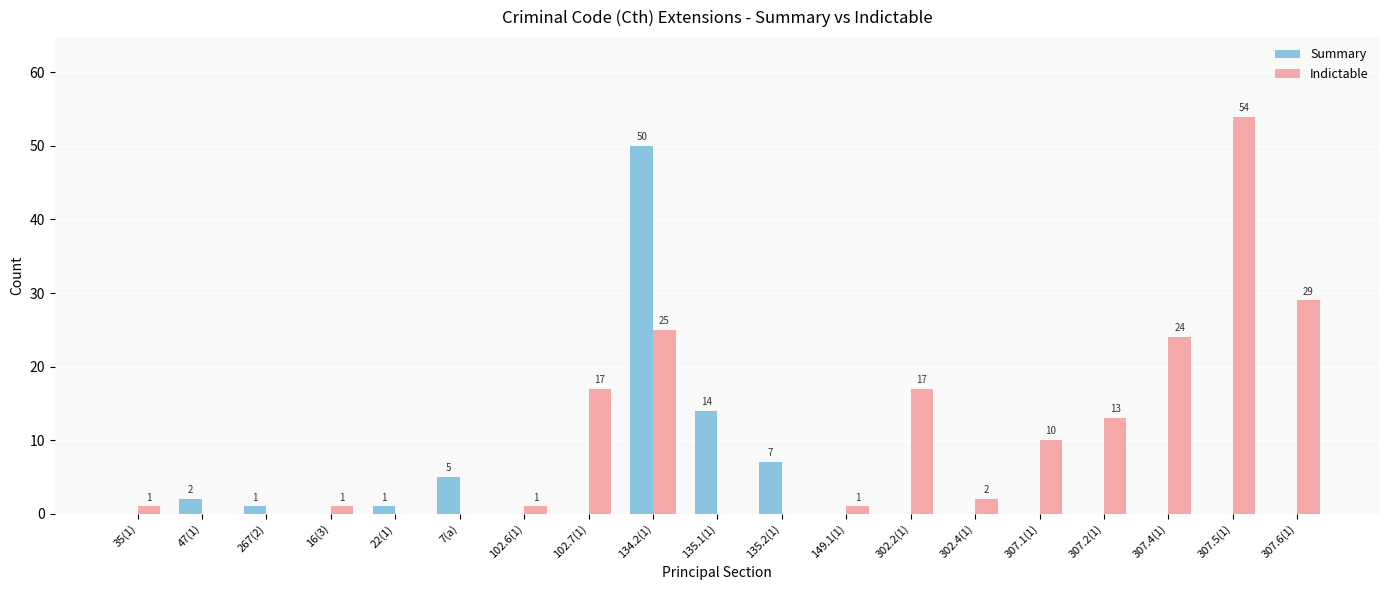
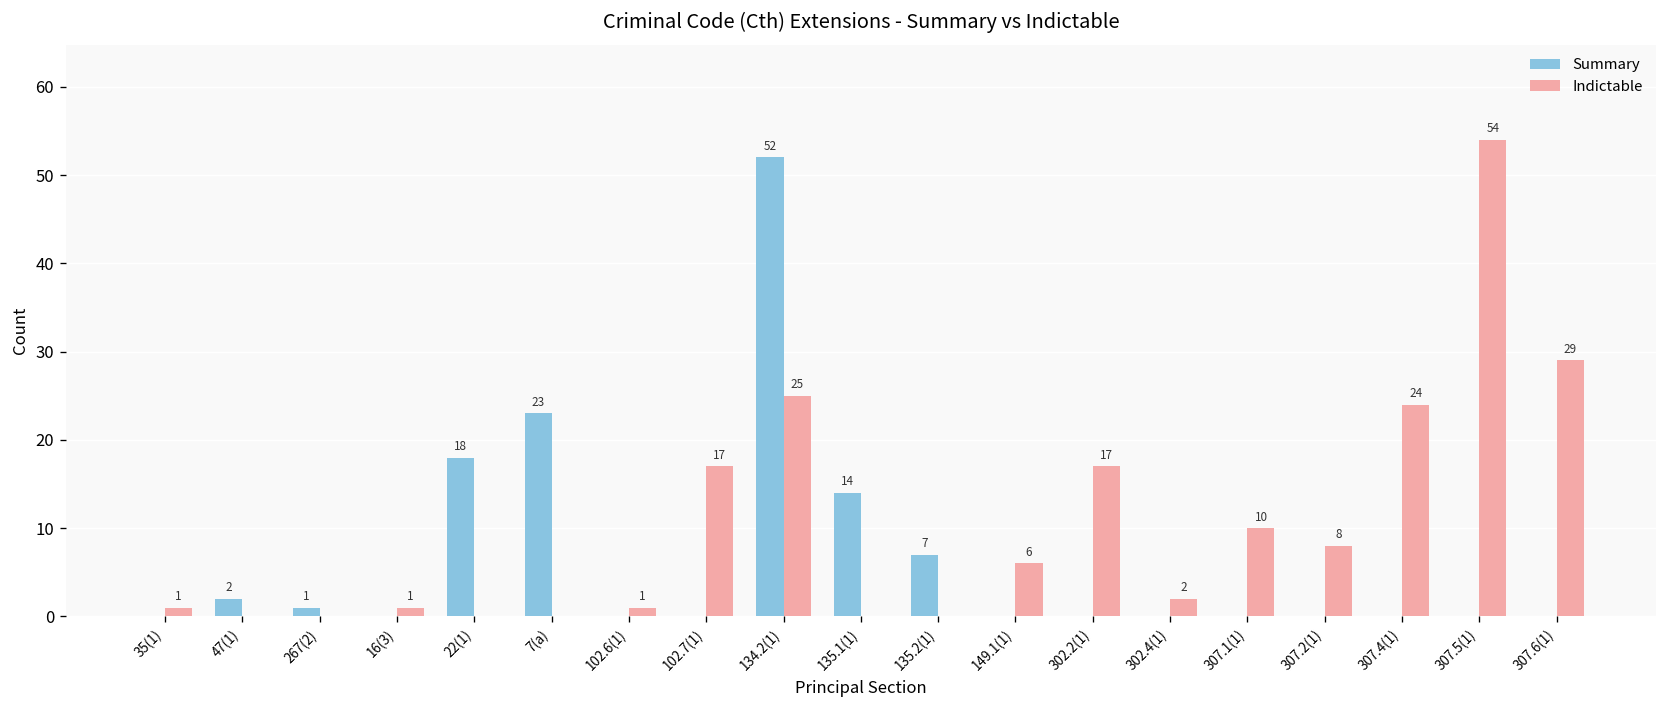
  {
    "Summary": {
      "47(1)": 2,
      "267(2)": 1,
-     "22(1)": 1,
-     "7(a)": 5,
-     "134.2(1)": 50,
+     "22(1)": 18,
+     "7(a)": 23,
+     "134.2(1)": 52,
      "135.1(1)": 14,
      "135.2(1)": 7
    },
    "Indictable": {
      "35(1)": 1,
      "16(3)": 1,
      "102.6(1)": 1,
      "102.7(1)": 17,
      "134.2(1)": 25,
-     "149.1(1)": 1,
+     "149.1(1)": 6,
      "302.2(1)": 17,
      "302.4(1)": 2,
      "307.1(1)": 10,
-     "307.2(1)": 13,
+     "307.2(1)": 8,
      "307.4(1)": 24,
      "307.5(1)": 54,
      "307.6(1)": 29
    }
  }
